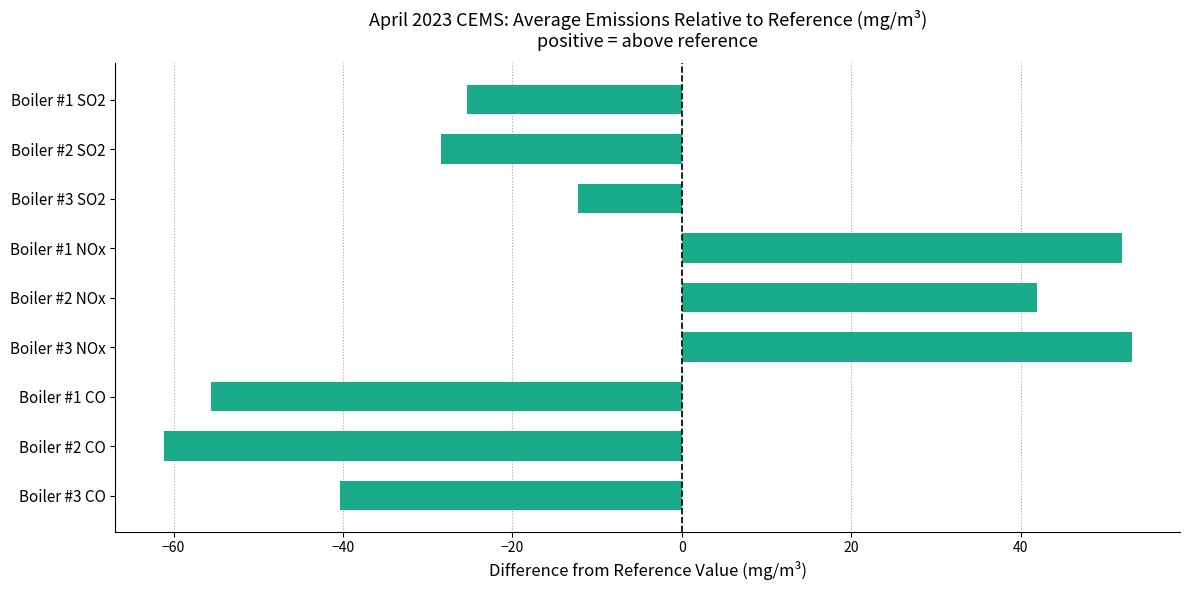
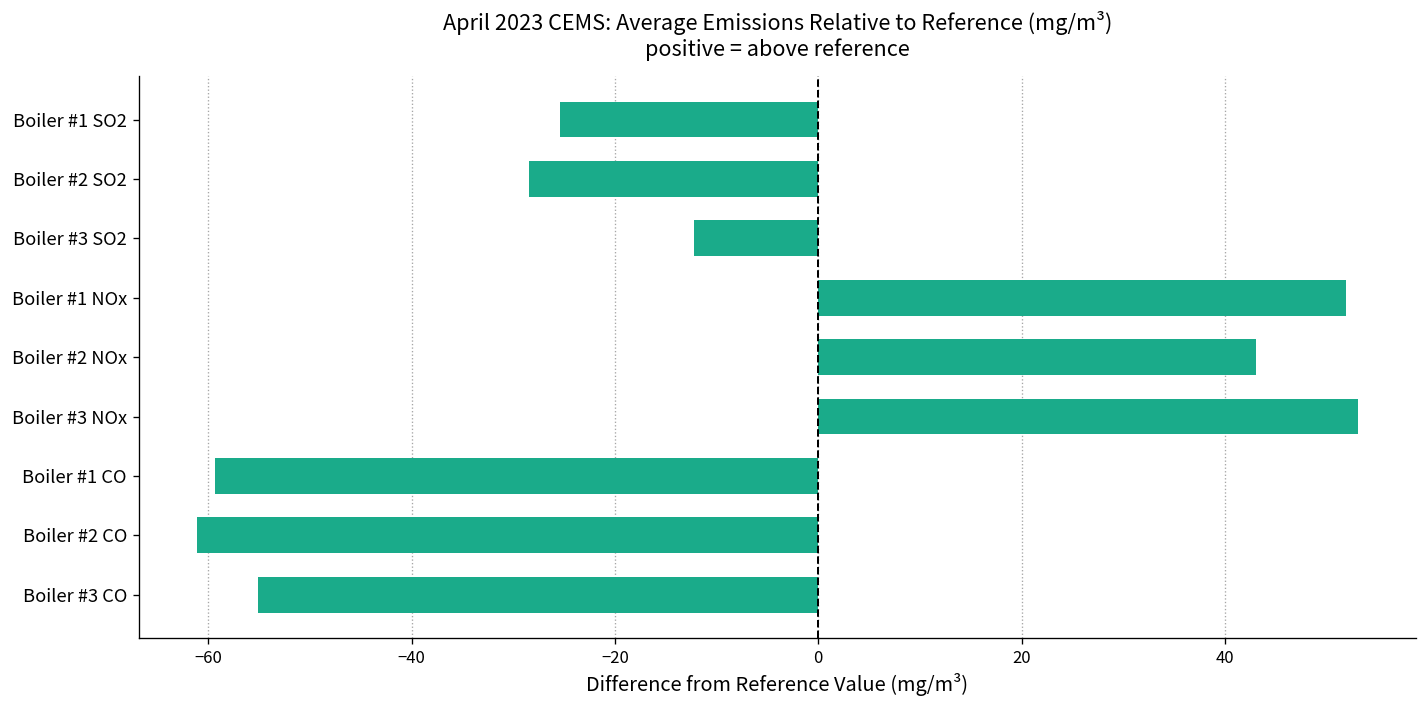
  {
    "Boiler #1 SO2": -25,
    "Boiler #2 SO2": -28,
    "Boiler #3 SO2": -12,
    "Boiler #1 NOx": 52,
-   "Boiler #2 NOx": 42,
+   "Boiler #2 NOx": 43,
    "Boiler #3 NOx": 53,
-   "Boiler #1 CO": -56,
+   "Boiler #1 CO": -59,
    "Boiler #2 CO": -61,
-   "Boiler #3 CO": -40
+   "Boiler #3 CO": -55
  }
